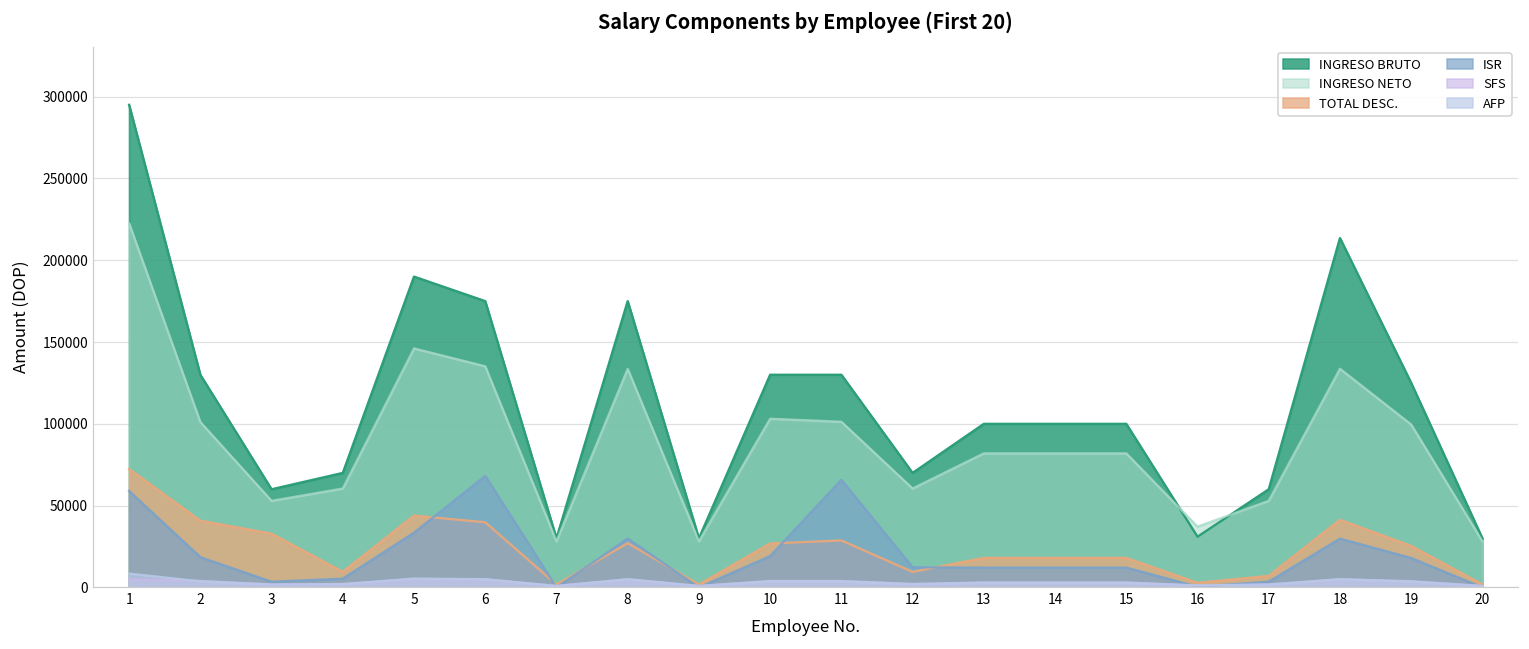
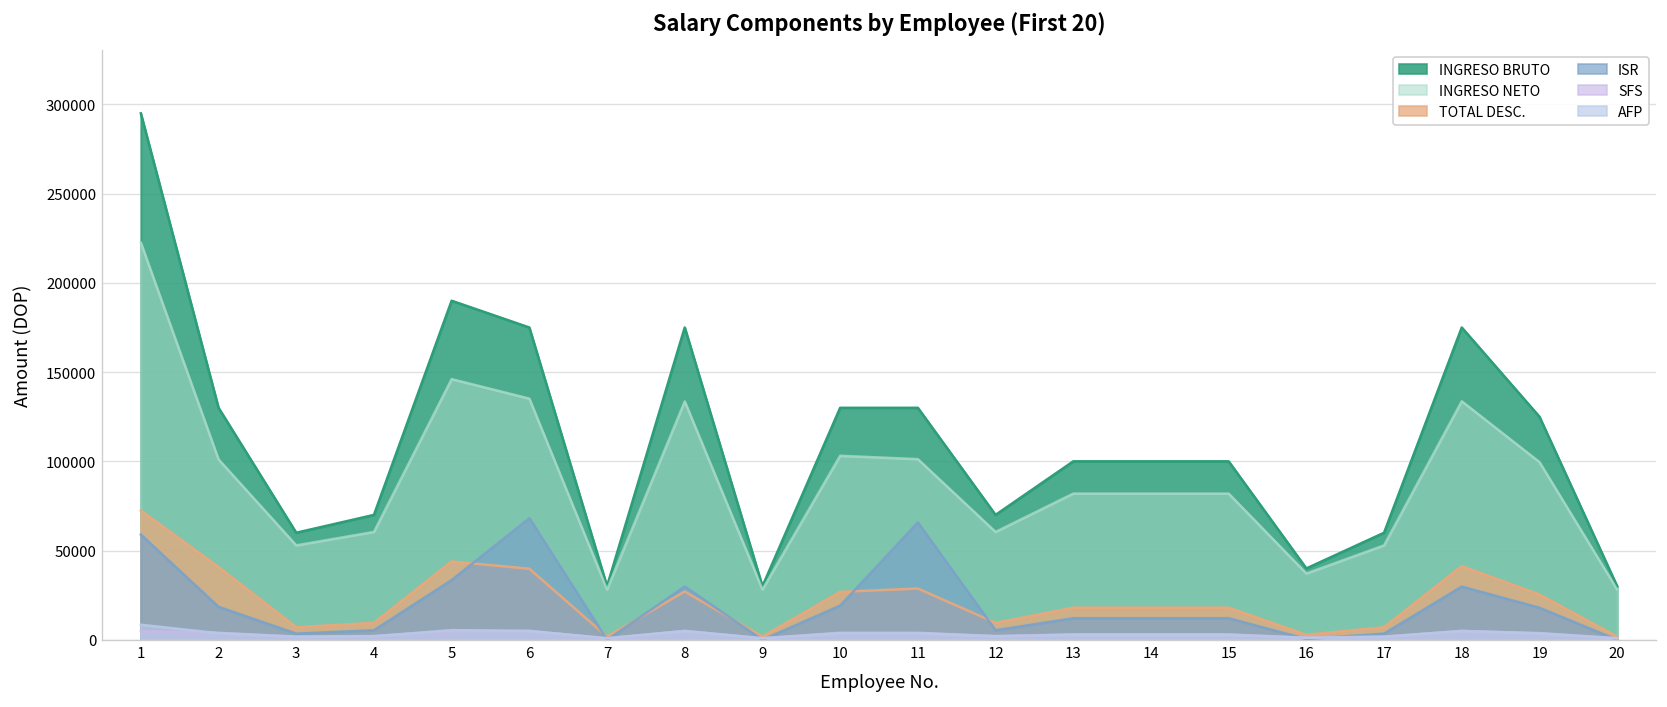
  {
    "INGRESO BRUTO": {
      "1": 295000,
      "2": 130000,
      "3": 60000,
      "4": 70000,
      "5": 190000,
      "6": 175000,
      "7": 30000,
      "8": 175000,
      "9": 30000,
      "10": 130000,
      "11": 130000,
      "12": 70000,
      "13": 100000,
      "14": 100000,
      "15": 100000,
-     "16": 31000,
+     "16": 40000,
      "17": 60000,
-     "18": 214000,
+     "18": 175000,
      "19": 125000,
      "20": 30000
    },
    "TOTAL DESC.": {
      "1": 72000,
      "2": 41000,
-     "3": 33000,
+     "3": 7000,
      "4": 10000,
      "5": 44000,
      "6": 40000,
      "8": 27000,
      "10": 27000,
      "11": 29000,
      "12": 10000,
      "13": 18000,
      "14": 18000,
      "15": 18000,
      "17": 7000,
      "18": 41000,
      "19": 25000
    },
    "ISR": {
      "1": 59000,
      "2": 18000,
      "4": 5000,
      "5": 33000,
      "6": 68000,
      "8": 30000,
      "10": 19000,
      "11": 66000,
-     "12": 12000,
+     "12": 5000,
      "13": 12000,
      "14": 12000,
      "15": 12000,
      "18": 30000,
      "19": 18000
    }
  }
